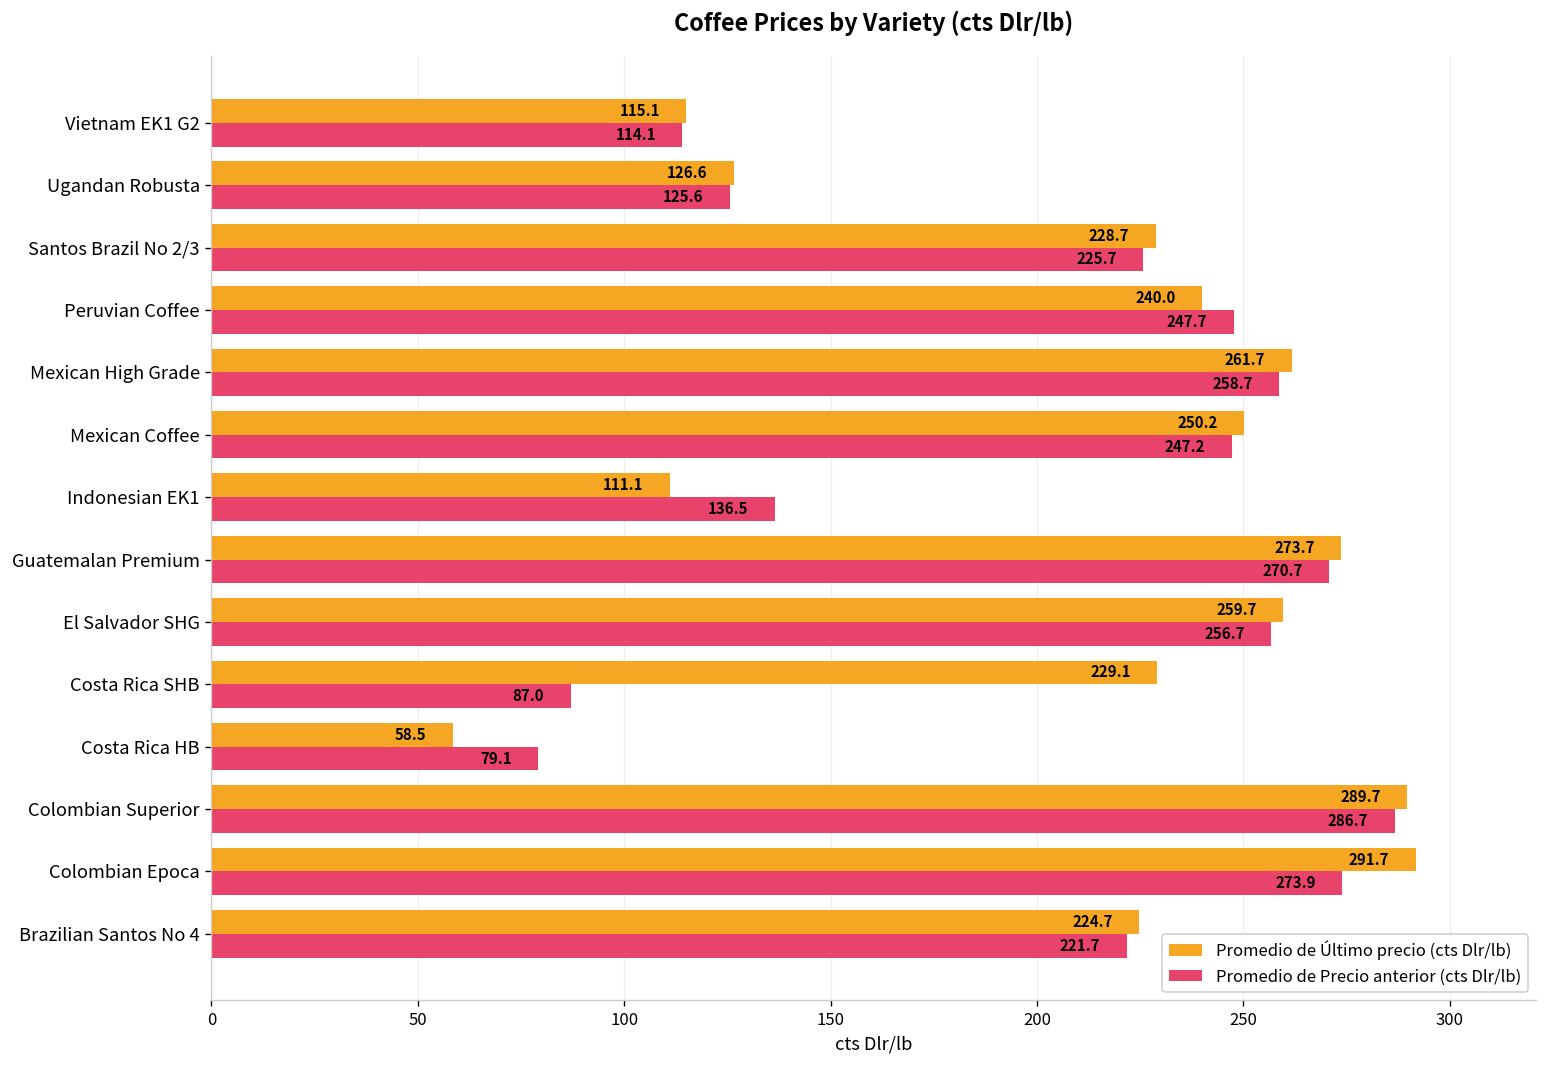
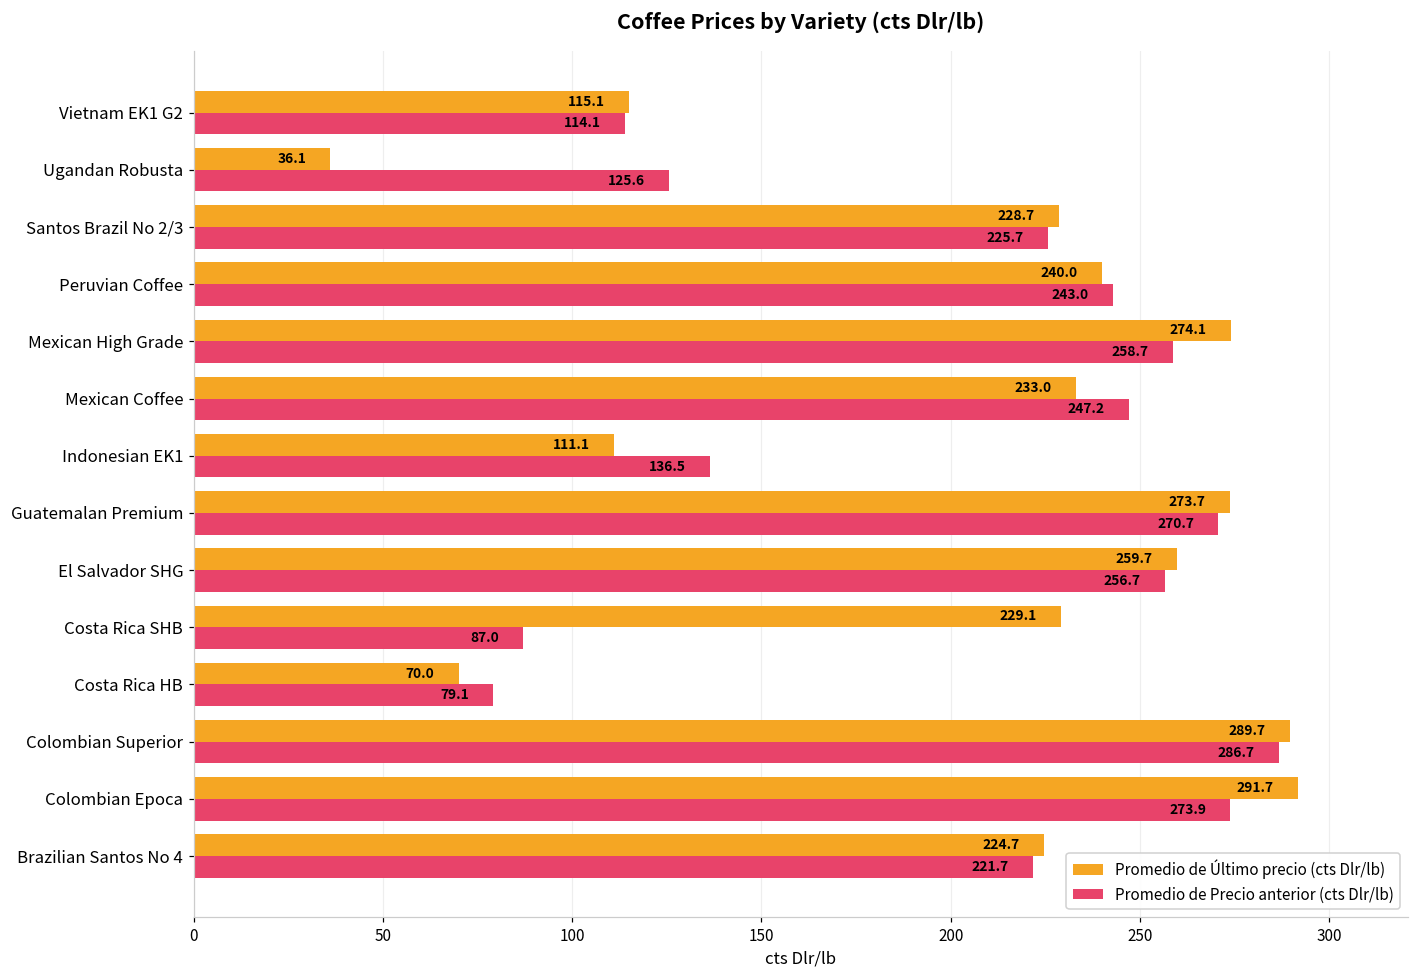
  {
    "Promedio de Último precio (cts Dlr/lb)": {
      "Vietnam EK1 G2": 115.1,
-     "Ugandan Robusta": 126.6,
+     "Ugandan Robusta": 36.1,
      "Santos Brazil No 2/3": 228.7,
      "Peruvian Coffee": 240.0,
-     "Mexican High Grade": 261.7,
-     "Mexican Coffee": 250.2,
+     "Mexican High Grade": 274.1,
+     "Mexican Coffee": 233.0,
      "Indonesian EK1": 111.1,
      "Guatemalan Premium": 273.7,
      "El Salvador SHG": 259.7,
      "Costa Rica SHB": 229.1,
-     "Costa Rica HB": 58.5,
+     "Costa Rica HB": 70.0,
      "Colombian Superior": 289.7,
      "Colombian Epoca": 291.7,
      "Brazilian Santos No 4": 224.7
    },
    "Promedio de Precio anterior (cts Dlr/lb)": {
      "Vietnam EK1 G2": 114.1,
      "Ugandan Robusta": 125.6,
      "Santos Brazil No 2/3": 225.7,
-     "Peruvian Coffee": 247.7,
+     "Peruvian Coffee": 243.0,
      "Mexican High Grade": 258.7,
      "Mexican Coffee": 247.2,
      "Indonesian EK1": 136.5,
      "Guatemalan Premium": 270.7,
      "El Salvador SHG": 256.7,
      "Costa Rica SHB": 87.0,
      "Costa Rica HB": 79.1,
      "Colombian Superior": 286.7,
      "Colombian Epoca": 273.9,
      "Brazilian Santos No 4": 221.7
    }
  }
